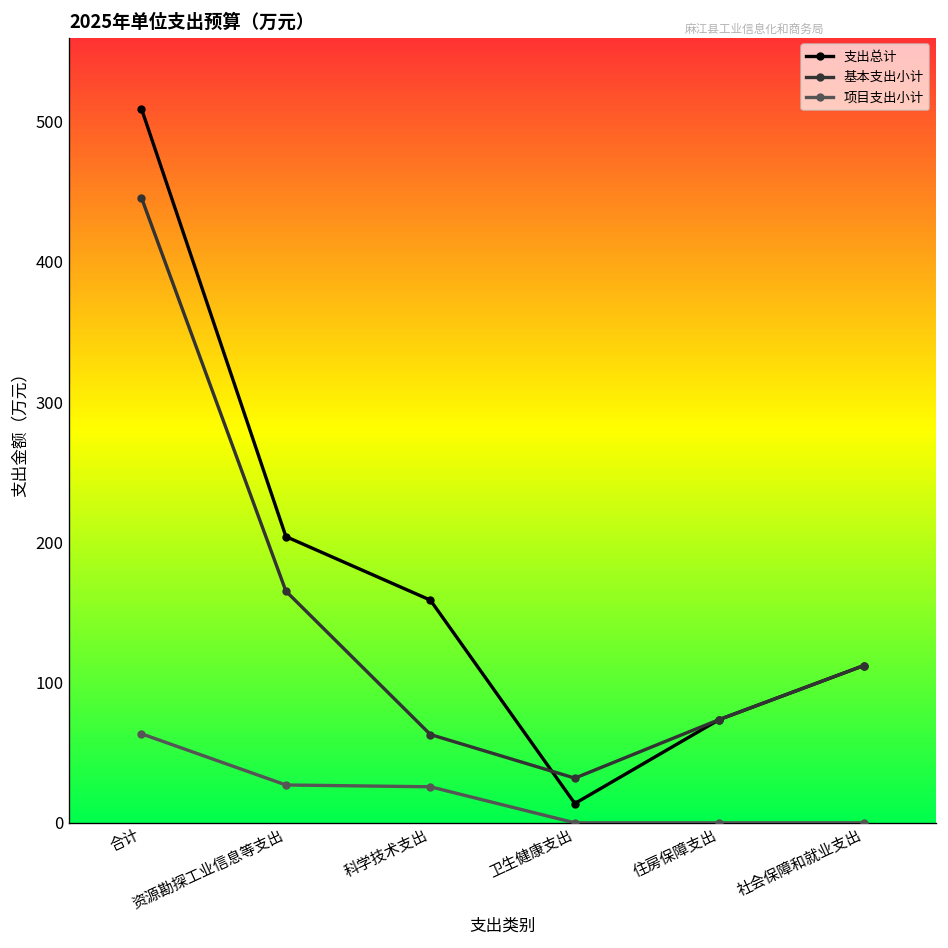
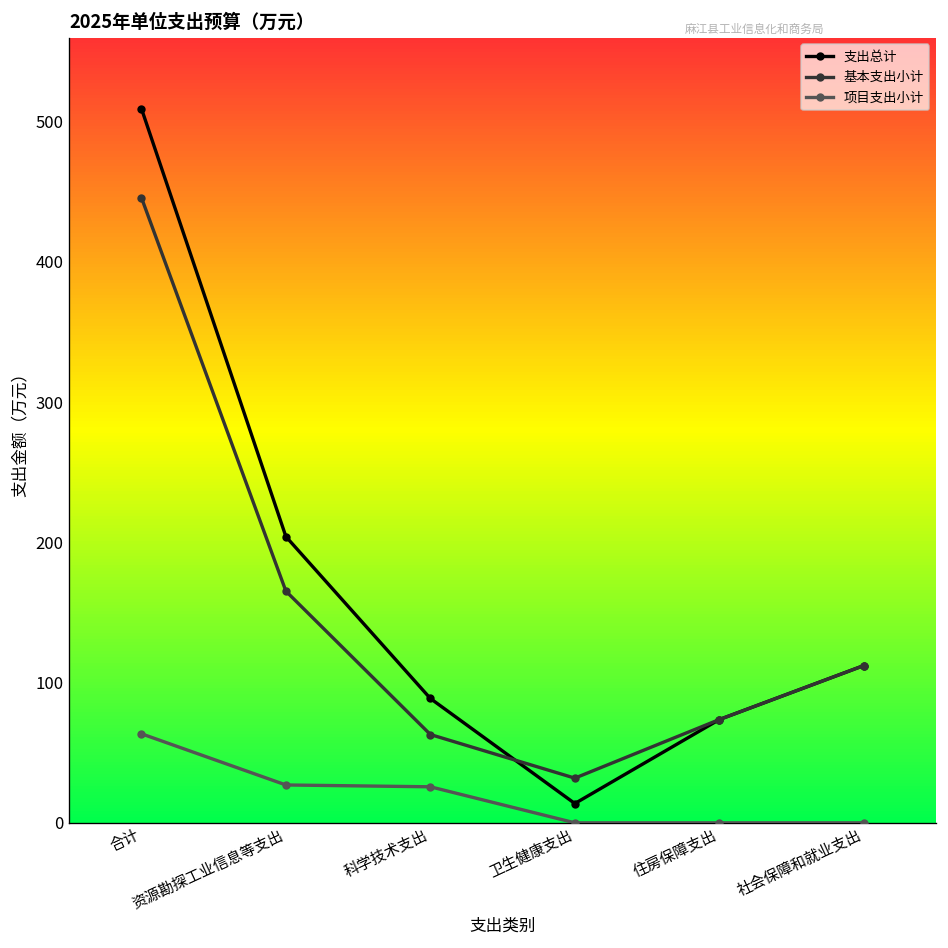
  {
    "支出总计": {
      "合计": 509,
      "资源勘探工业信息等支出": 204,
-     "科学技术支出": 159,
+     "科学技术支出": 89,
      "卫生健康支出": 14
    }
  }
